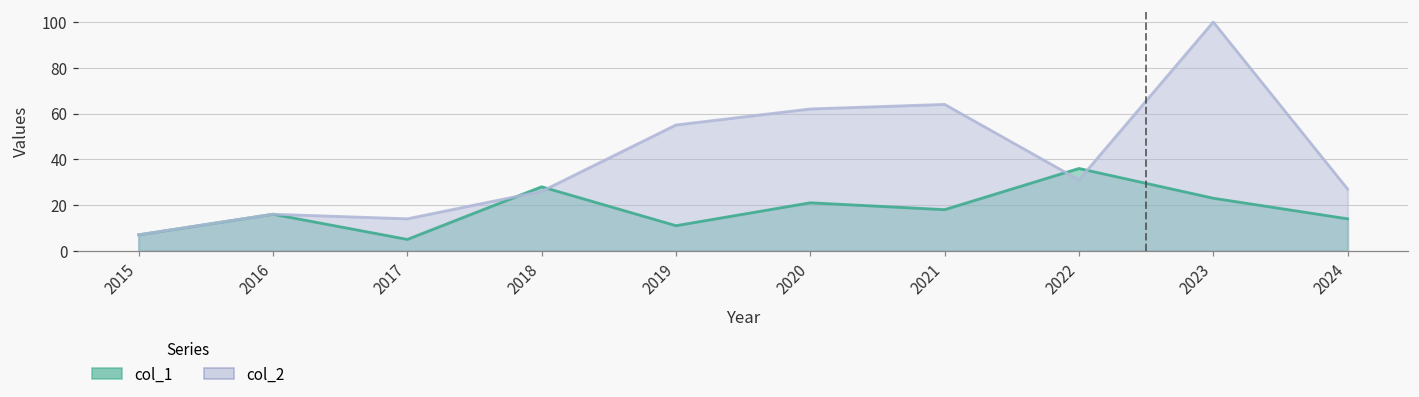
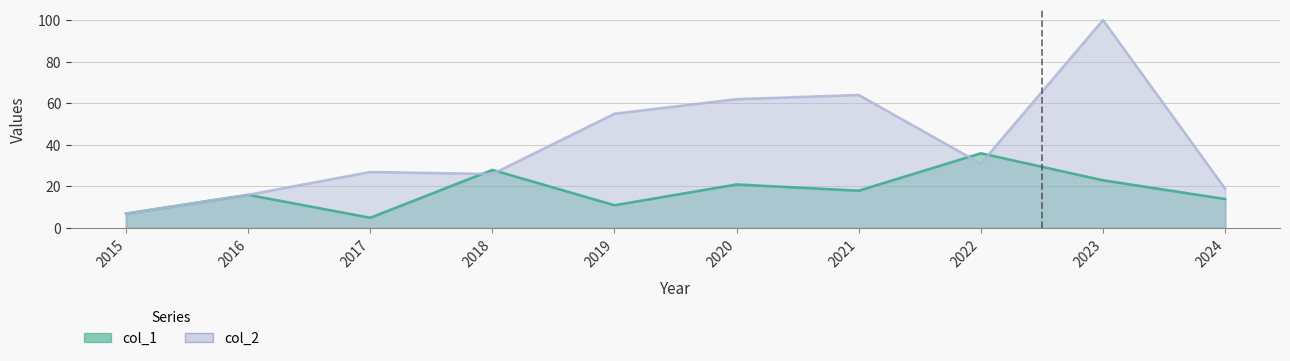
  {
    "col_1": {
      "2017": 5,
      "2018": 28,
      "2019": 11,
      "2020": 21,
      "2021": 18,
      "2022": 36,
      "2023": 23,
      "2024": 14
    },
    "col_2": {
-     "2017": 14,
+     "2017": 27,
      "2018": 26,
      "2019": 55,
      "2020": 62,
      "2021": 64,
      "2022": 31,
      "2023": 100,
-     "2024": 27
+     "2024": 19
    }
  }
